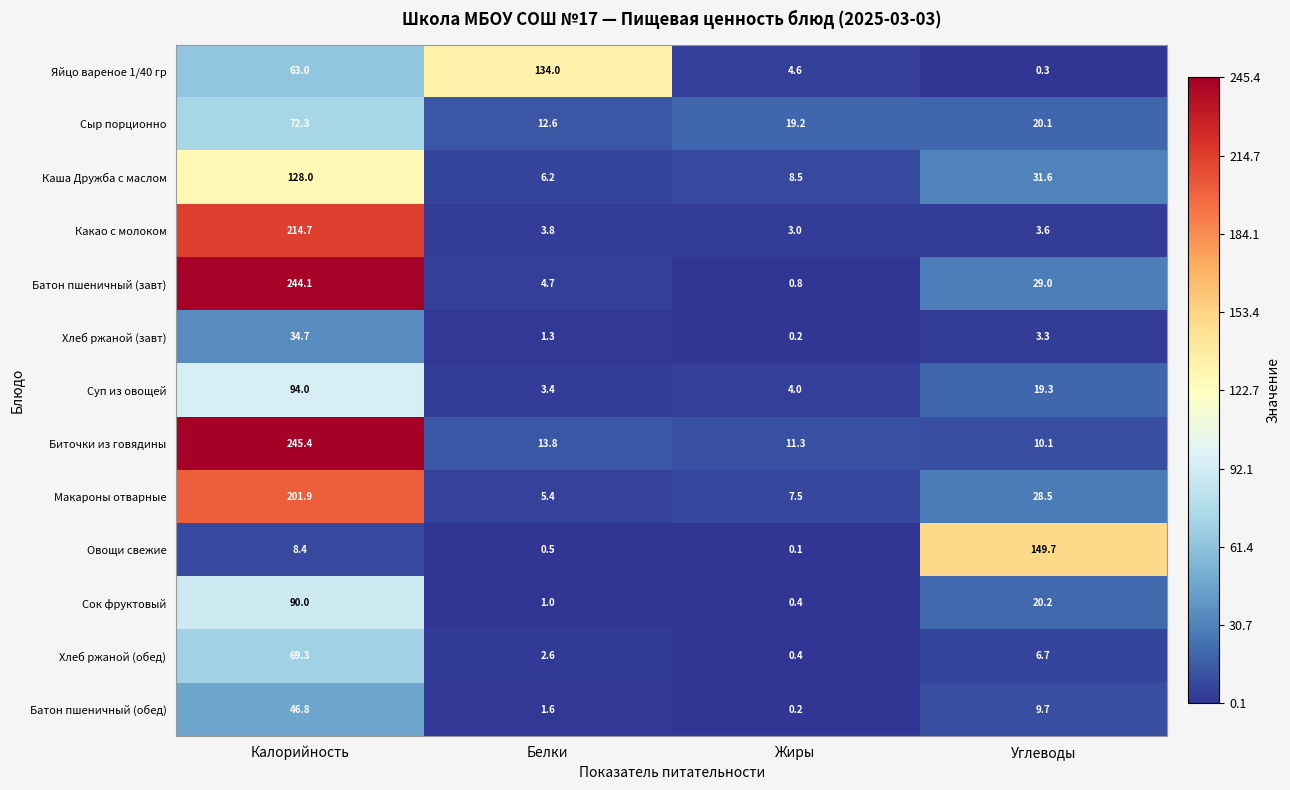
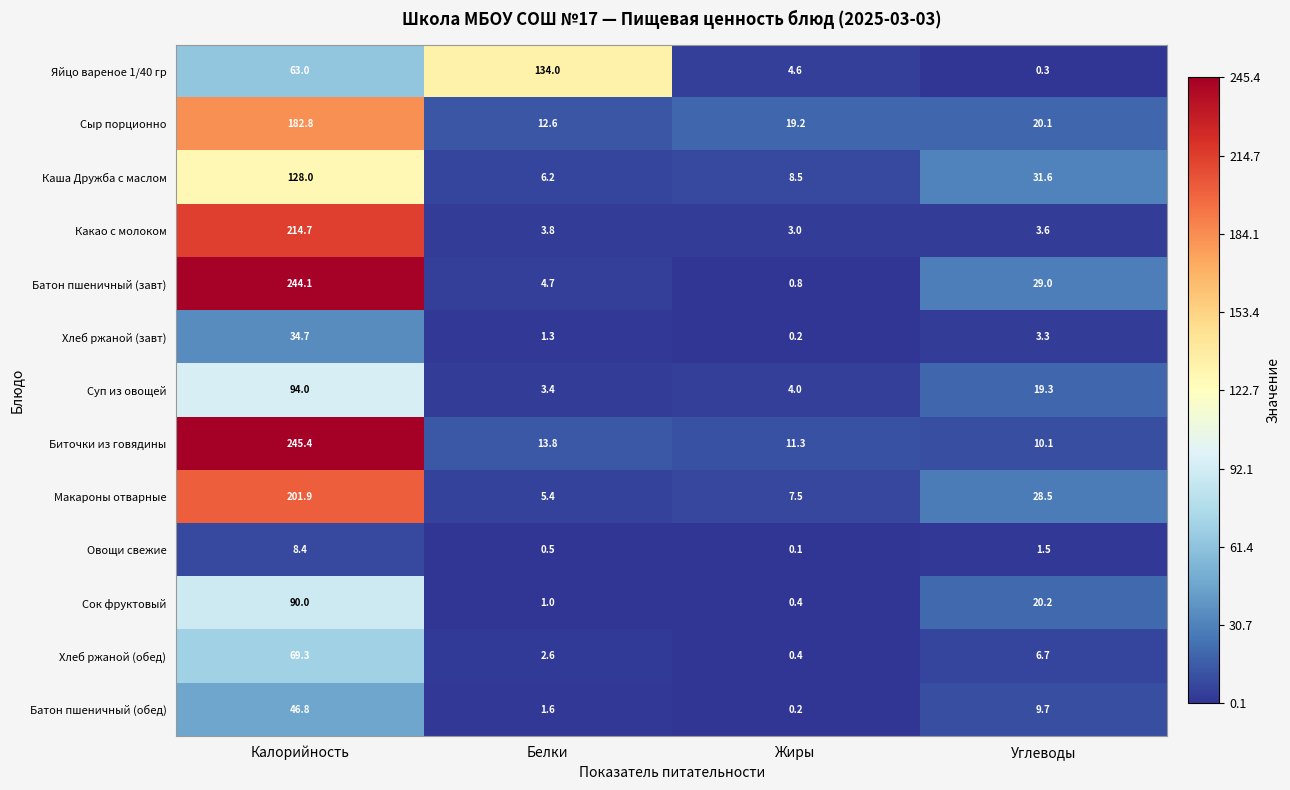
  {
    "Яйцо вареное 1/40 гр": {
      "Калорийность": 63.0,
      "Белки": 134.0,
      "Жиры": 4.6,
      "Углеводы": 0.3
    },
    "Сыр порционно": {
-     "Калорийность": 72.3,
+     "Калорийность": 182.8,
      "Белки": 12.6,
      "Жиры": 19.2,
      "Углеводы": 20.1
    },
    "Каша Дружба с маслом": {
      "Калорийность": 128.0,
      "Белки": 6.2,
      "Жиры": 8.5,
      "Углеводы": 31.6
    },
    "Какао с молоком": {
      "Калорийность": 214.7,
      "Белки": 3.8,
      "Жиры": 3.0,
      "Углеводы": 3.6
    },
    "Батон пшеничный (завт)": {
      "Калорийность": 244.1,
      "Белки": 4.7,
      "Жиры": 0.8,
      "Углеводы": 29.0
    },
    "Хлеб ржаной (завт)": {
      "Калорийность": 34.7,
      "Белки": 1.3,
      "Жиры": 0.2,
      "Углеводы": 3.3
    },
    "Суп из овощей": {
      "Калорийность": 94.0,
      "Белки": 3.4,
      "Жиры": 4.0,
      "Углеводы": 19.3
    },
    "Биточки из говядины": {
      "Калорийность": 245.4,
      "Белки": 13.8,
      "Жиры": 11.3,
      "Углеводы": 10.1
    },
    "Макароны отварные": {
      "Калорийность": 201.9,
      "Белки": 5.4,
      "Жиры": 7.5,
      "Углеводы": 28.5
    },
    "Овощи свежие": {
      "Калорийность": 8.4,
      "Белки": 0.5,
      "Жиры": 0.1,
-     "Углеводы": 149.7
+     "Углеводы": 1.5
    },
    "Сок фруктовый": {
      "Калорийность": 90.0,
      "Белки": 1.0,
      "Жиры": 0.4,
      "Углеводы": 20.2
    },
    "Хлеб ржаной (обед)": {
      "Калорийность": 69.3,
      "Белки": 2.6,
      "Жиры": 0.4,
      "Углеводы": 6.7
    },
    "Батон пшеничный (обед)": {
      "Калорийность": 46.8,
      "Белки": 1.6,
      "Жиры": 0.2,
      "Углеводы": 9.7
    }
  }
